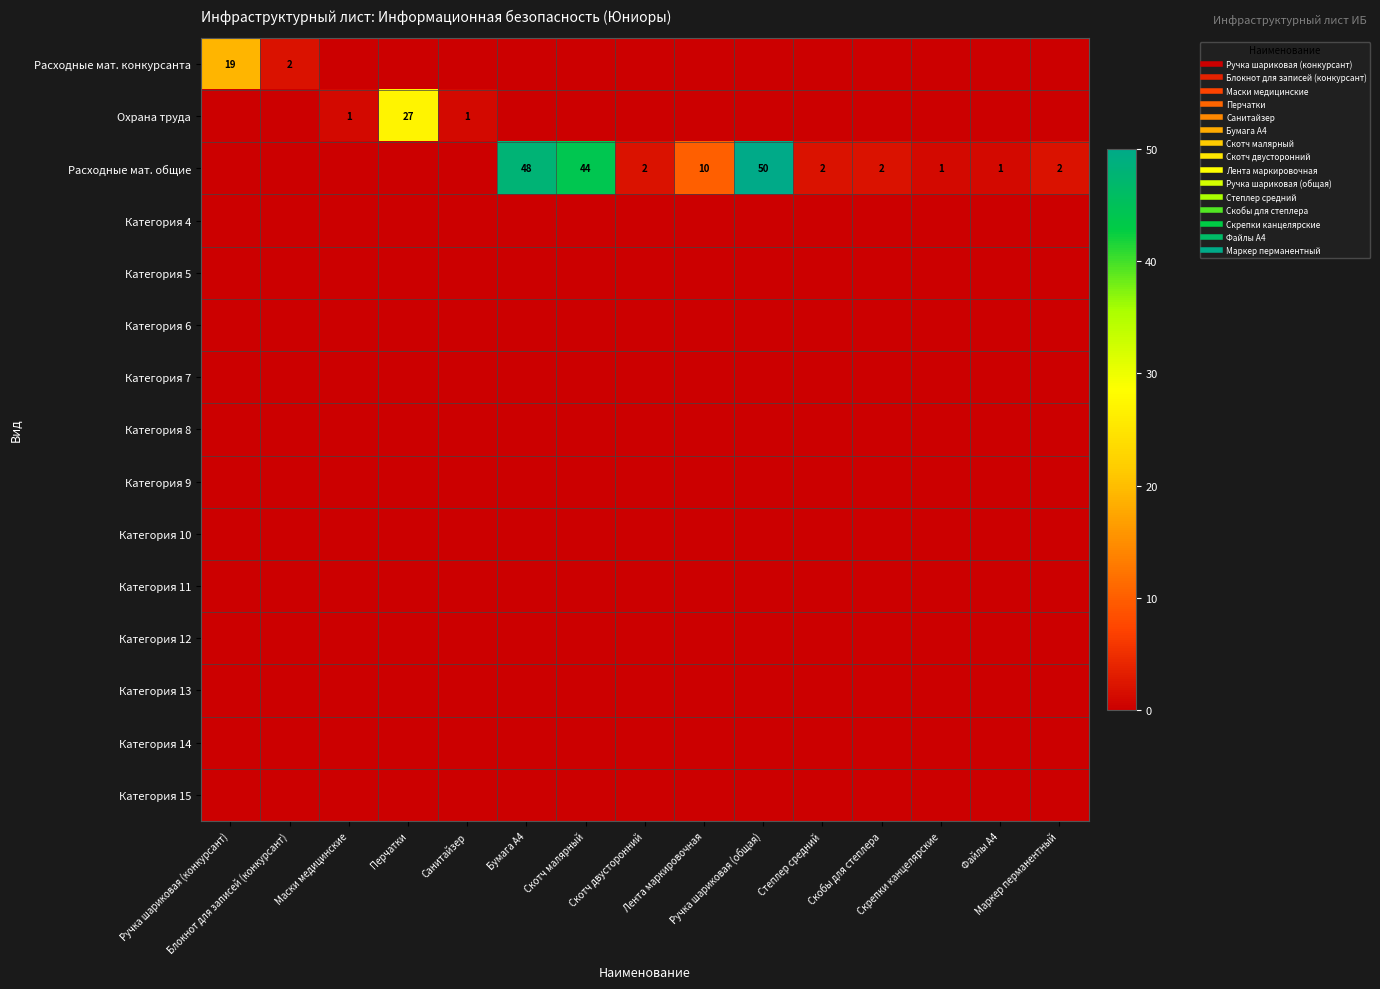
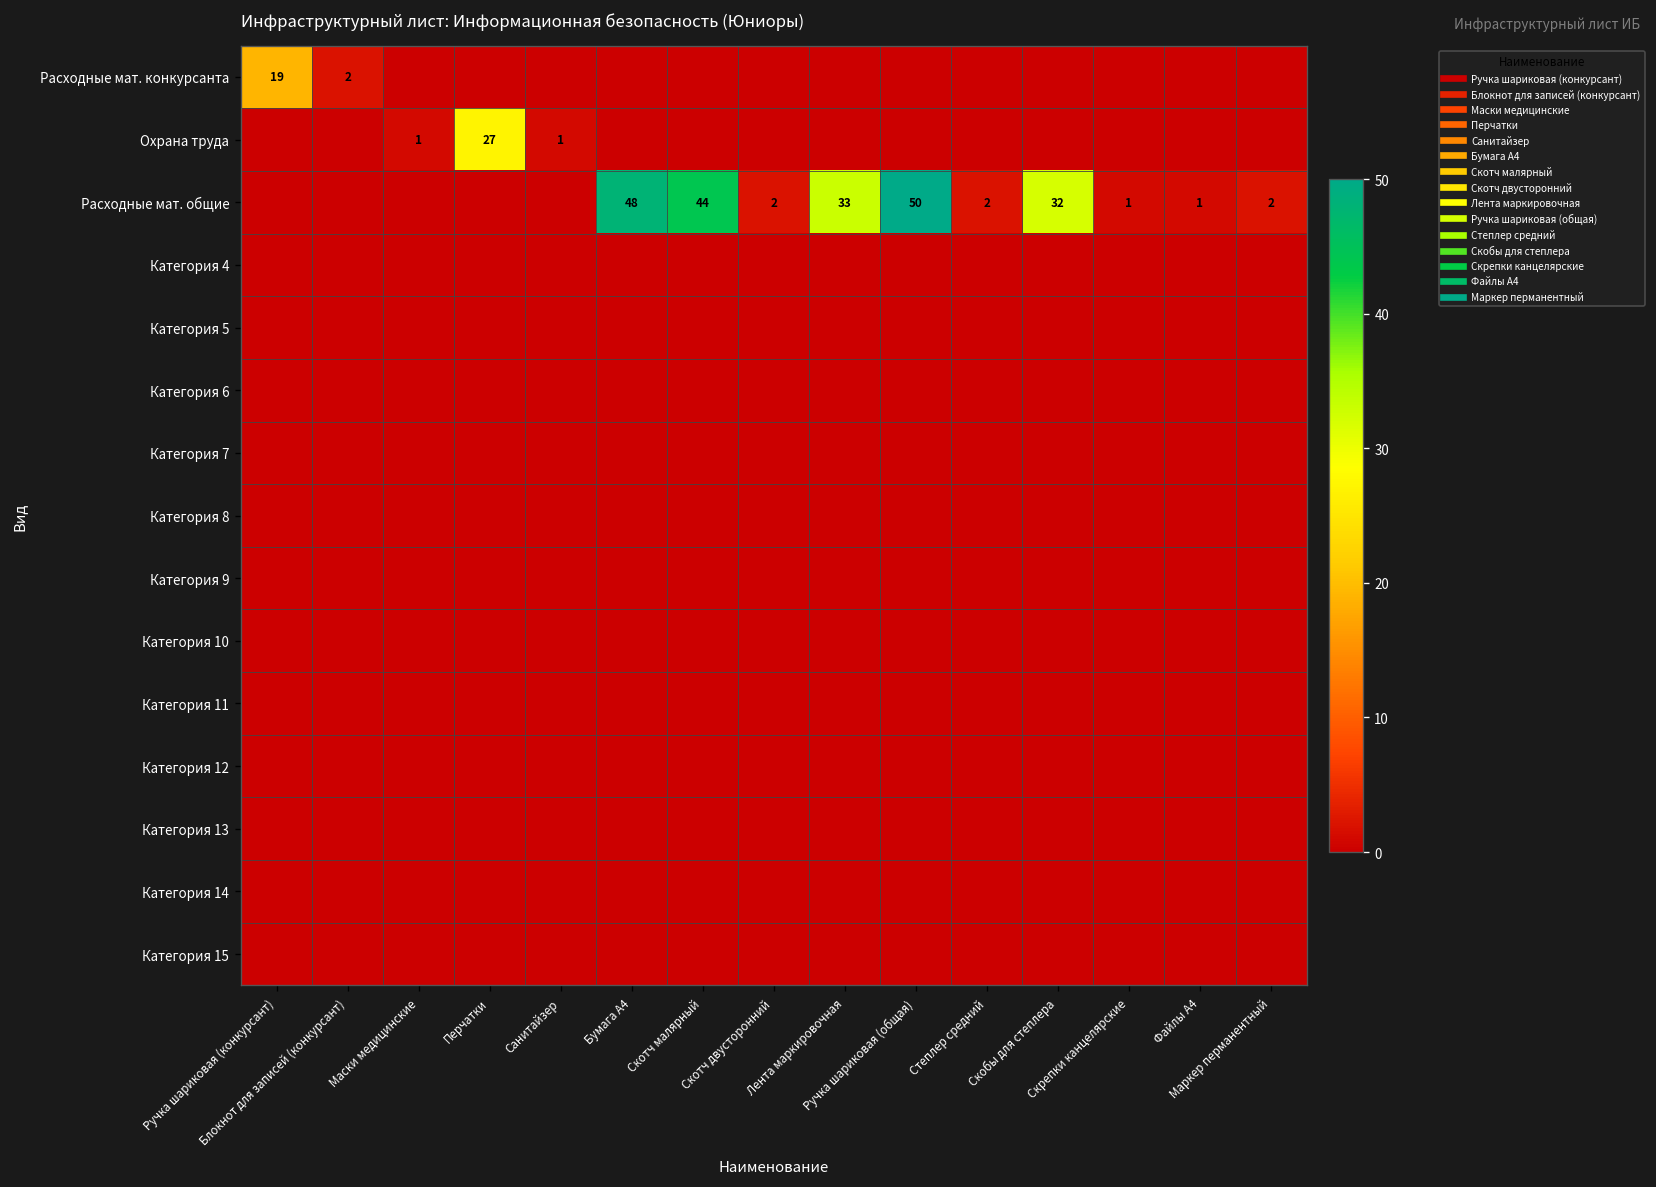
  {
    "Расходные мат. конкурсанта": {
      "Ручка шариковая (конкурсант)": 19,
      "Блокнот для записей (конкурсант)": 2
    },
    "Охрана труда": {
      "Маски медицинские": 1,
      "Перчатки": 27,
      "Санитайзер": 1
    },
    "Расходные мат. общие": {
      "Бумага А4": 48,
      "Скотч малярный": 44,
      "Скотч двусторонний": 2,
-     "Лента маркировочная": 10,
+     "Лента маркировочная": 33,
      "Ручка шариковая (общая)": 50,
      "Степлер средний": 2,
-     "Скобы для степлера": 2,
+     "Скобы для степлера": 32,
      "Скрепки канцелярские": 1,
      "Файлы А4": 1,
      "Маркер перманентный": 2
    }
  }
